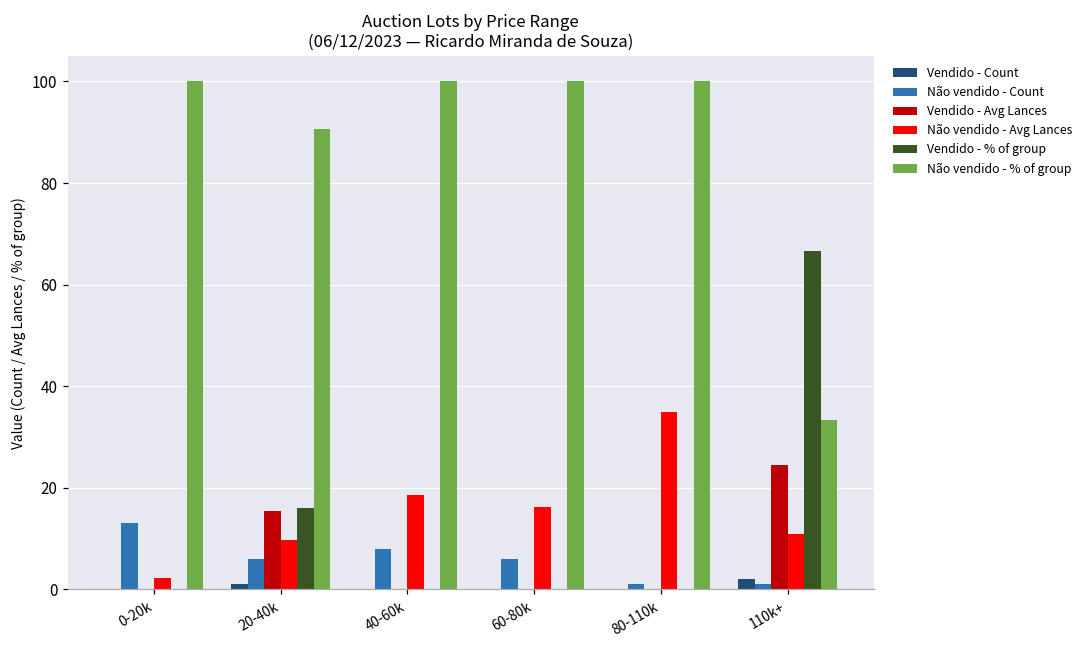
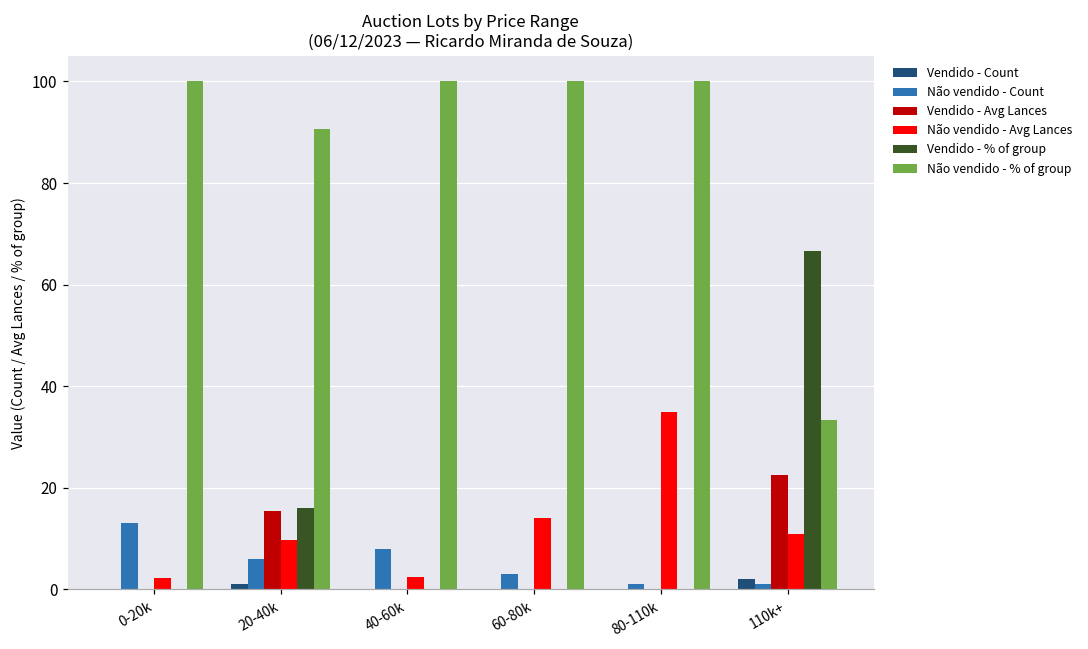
  {
    "Vendido - Count": {
      "0-20k": 0,
      "20-40k": 1,
      "40-60k": 0,
      "60-80k": 0,
      "80-110k": 0,
      "110k+": 2
    },
    "Não vendido - Count": {
      "0-20k": 13,
      "20-40k": 6,
      "40-60k": 8,
-     "60-80k": 6,
+     "60-80k": 3,
      "80-110k": 1,
      "110k+": 1
    },
    "Vendido - Avg Lances": {
      "0-20k": 0,
      "20-40k": 16,
      "40-60k": 0,
      "60-80k": 0,
      "80-110k": 0,
-     "110k+": 25
+     "110k+": 23
    },
    "Não vendido - Avg Lances": {
      "0-20k": 2,
      "20-40k": 10,
-     "40-60k": 19,
-     "60-80k": 16,
+     "40-60k": 3,
+     "60-80k": 14,
      "80-110k": 35,
      "110k+": 11
    },
    "Vendido - % of group": {
      "0-20k": 0,
      "20-40k": 16,
      "40-60k": 0,
      "60-80k": 0,
      "80-110k": 0,
      "110k+": 67
    },
    "Não vendido - % of group": {
      "0-20k": 100,
      "20-40k": 91,
      "40-60k": 100,
      "60-80k": 100,
      "80-110k": 100,
      "110k+": 33
    }
  }
